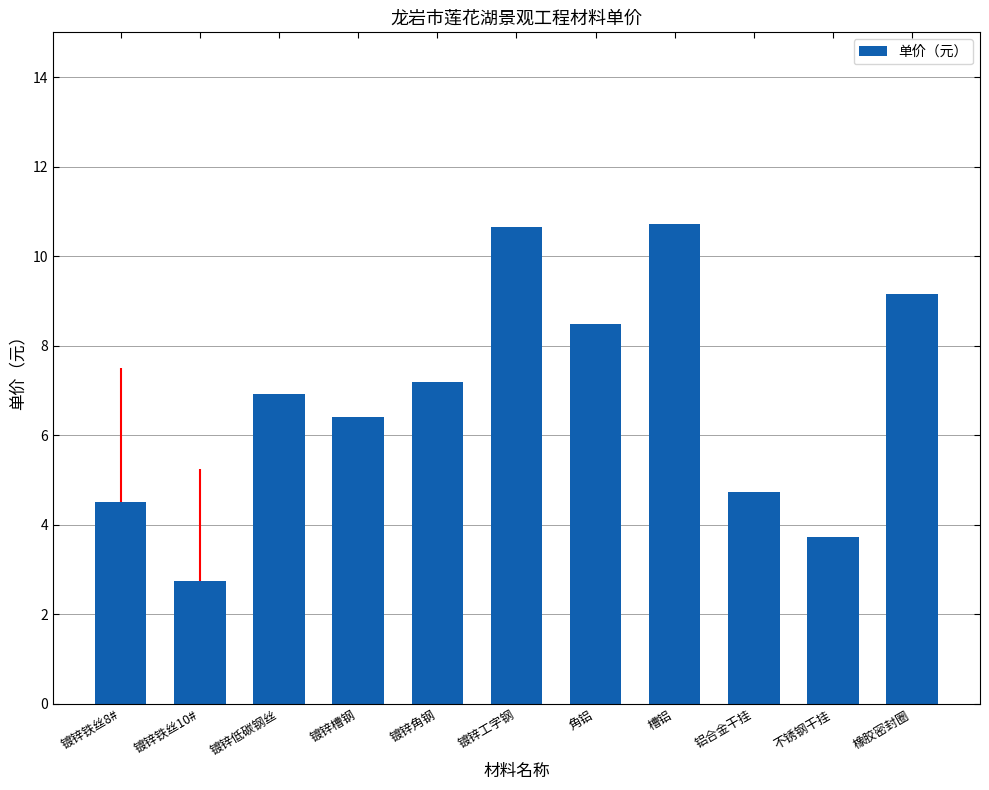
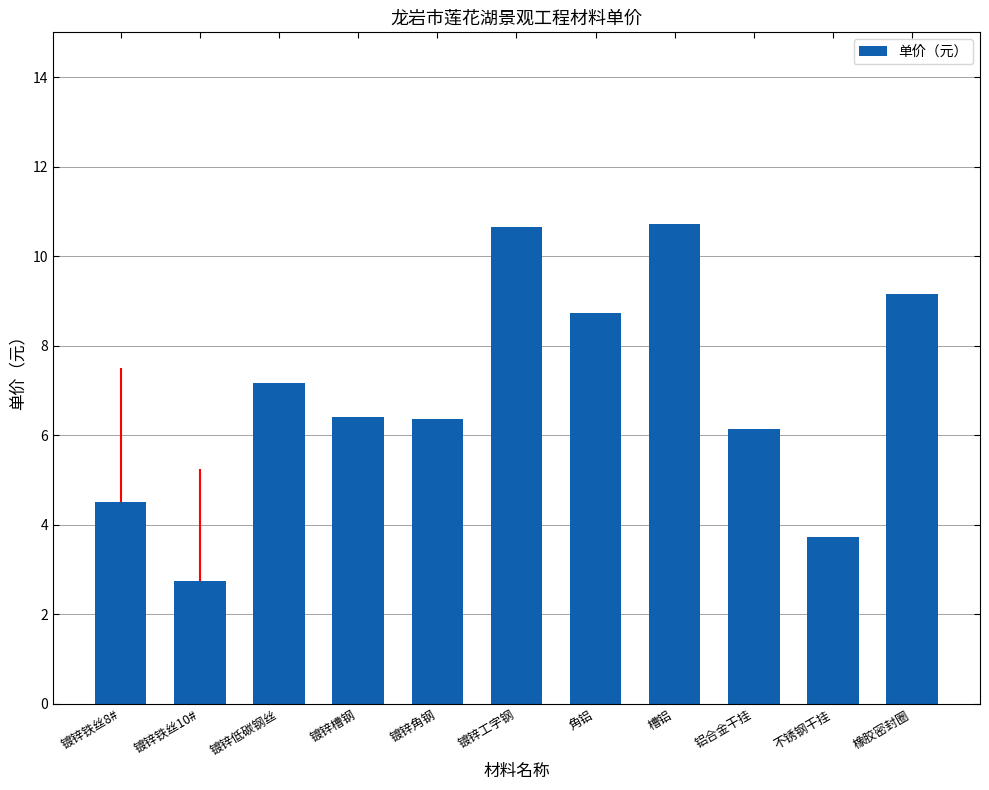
  {
    "镀锌铁丝8#": 4.5,
    "镀锌铁丝10#": 2.7,
-   "镀锌低碳钢丝": 6.9,
+   "镀锌低碳钢丝": 7.2,
    "镀锌槽钢": 6.4,
-   "镀锌角钢": 7.2,
+   "镀锌角钢": 6.4,
    "镀锌工字钢": 10.7,
-   "角铝": 8.5,
+   "角铝": 8.7,
    "槽铝": 10.7,
-   "铝合金干挂": 4.7,
+   "铝合金干挂": 6.1,
    "不锈钢干挂": 3.7,
    "橡胶密封圈": 9.2
  }
